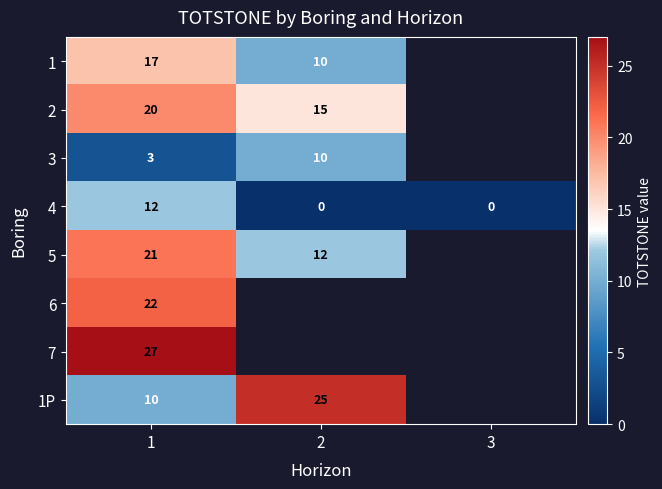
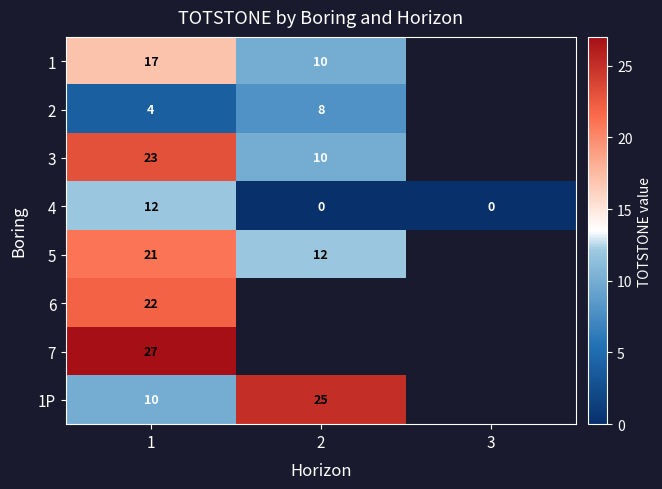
  {
    "1": {
      "1": 17,
      "2": 10
    },
    "2": {
-     "1": 20,
-     "2": 15
+     "1": 4,
+     "2": 8
    },
    "3": {
-     "1": 3,
+     "1": 23,
      "2": 10
    },
    "4": {
      "1": 12,
      "2": 0,
      "3": 0
    },
    "5": {
      "1": 21,
      "2": 12
    },
    "6": {
      "1": 22
    },
    "7": {
      "1": 27
    },
    "1P": {
      "1": 10,
      "2": 25
    }
  }
